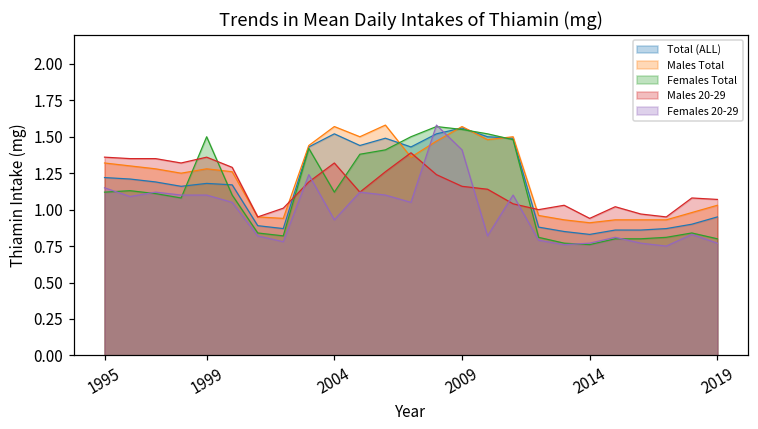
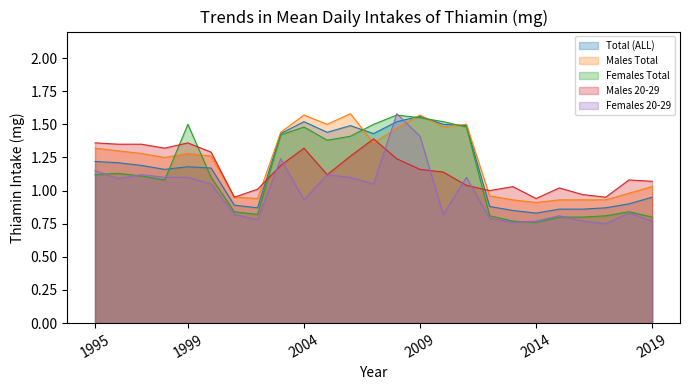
  {
    "Females Total": {
      "1995": 1.12,
      "1999": 1.50,
-     "2004": 1.12,
+     "2004": 1.48,
      "2019": 0.80
    }
  }
